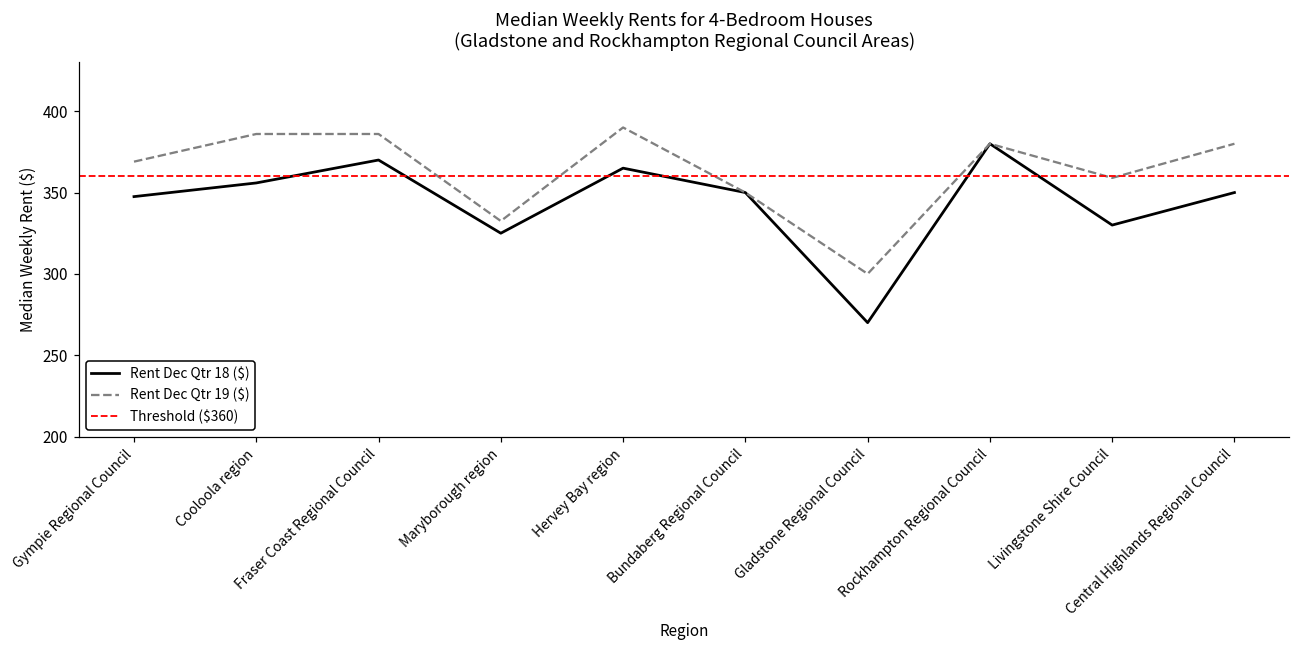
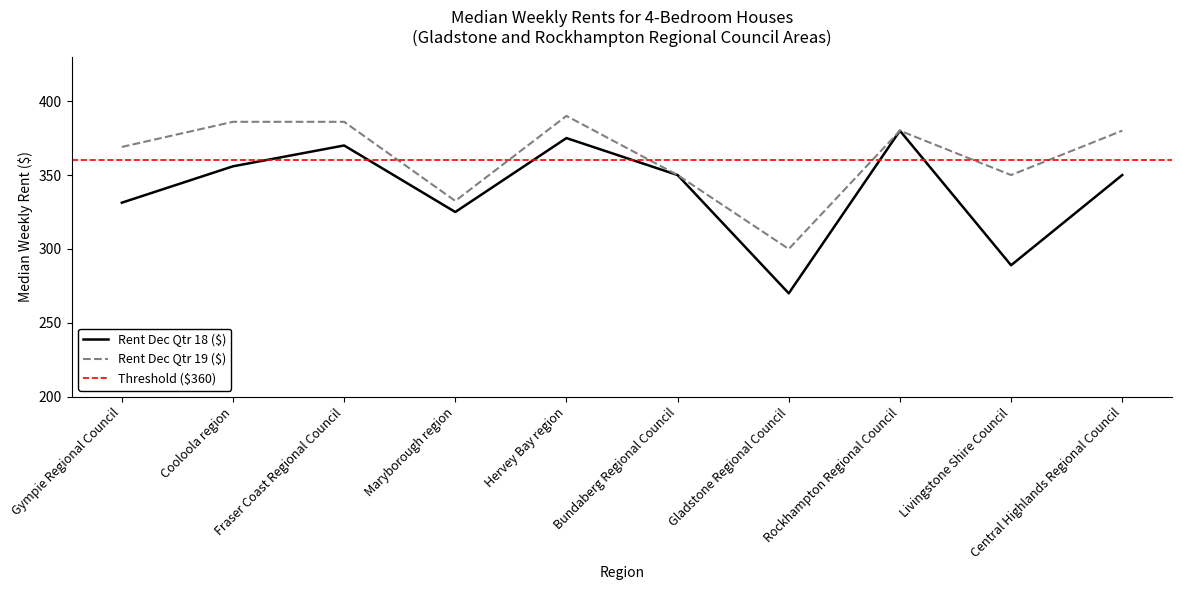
  {
    "Rent Dec Qtr 18 ($)": {
-     "Gympie Regional Council": 348,
+     "Gympie Regional Council": 331,
      "Cooloola region": 356,
      "Fraser Coast Regional Council": 370,
      "Maryborough region": 325,
-     "Hervey Bay region": 365,
+     "Hervey Bay region": 375,
      "Gladstone Regional Council": 270,
-     "Livingstone Shire Council": 330,
+     "Livingstone Shire Council": 289,
      "Central Highlands Regional Council": 350
    },
    "Rent Dec Qtr 19 ($)": {
      "Gympie Regional Council": 369,
      "Cooloola region": 386,
      "Fraser Coast Regional Council": 386,
      "Maryborough region": 333,
      "Hervey Bay region": 390,
      "Gladstone Regional Council": 300,
-     "Livingstone Shire Council": 359,
+     "Livingstone Shire Council": 350,
      "Central Highlands Regional Council": 380
    }
  }
